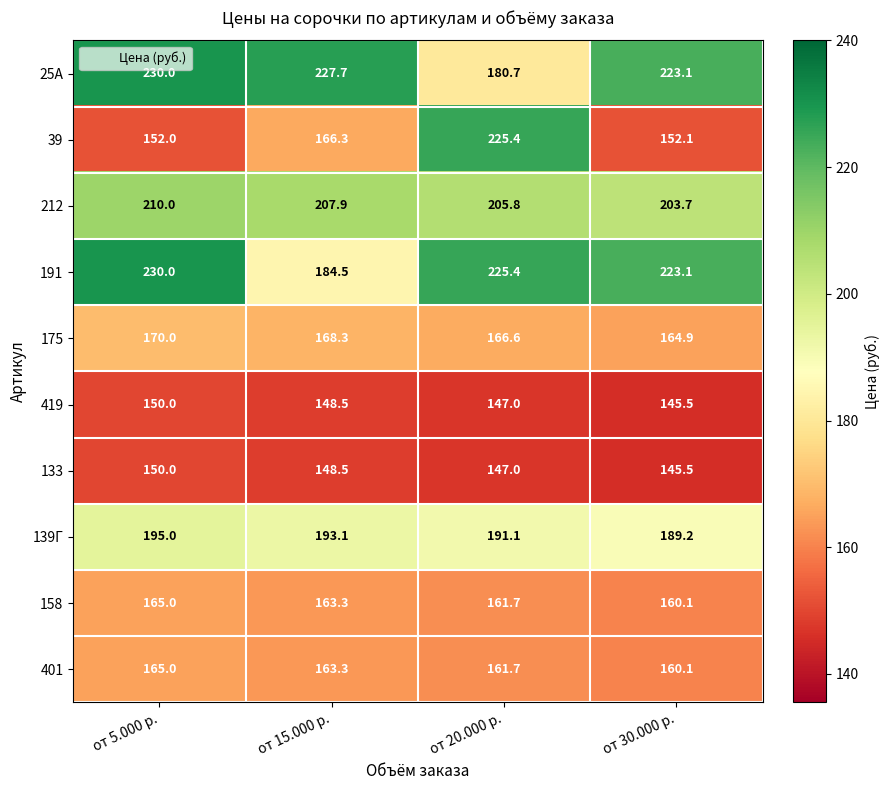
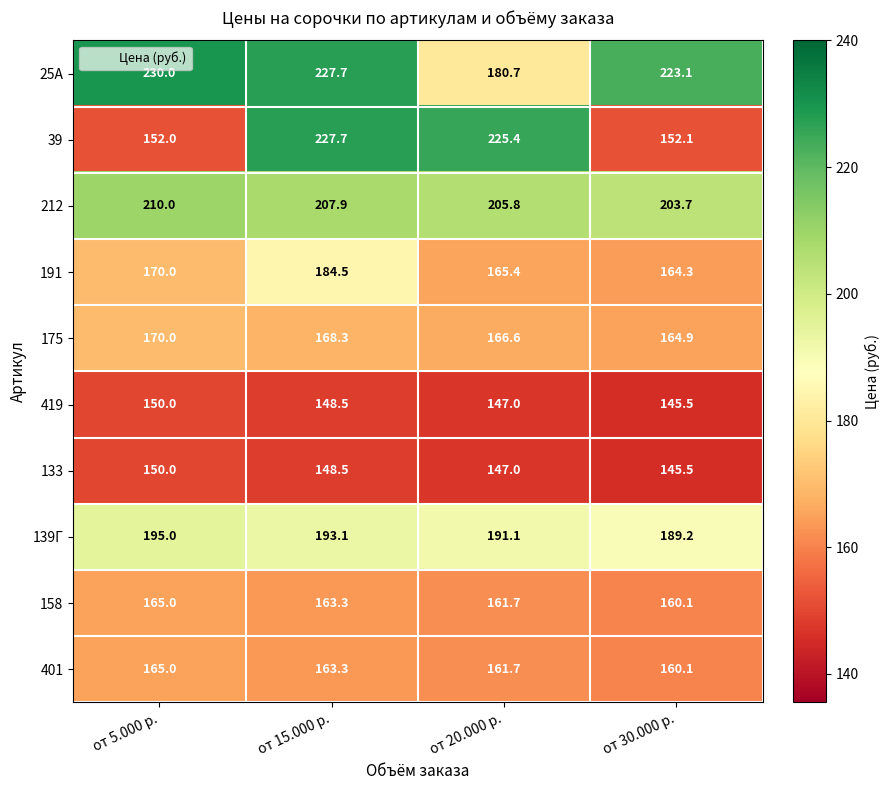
  {
    "25А": {
      "от 15.000 р.": 227.7,
      "от 20.000 р.": 180.7,
      "от 30.000 р.": 223.1
    },
    "39": {
      "от 5.000 р.": 152.0,
-     "от 15.000 р.": 166.3,
+     "от 15.000 р.": 227.7,
      "от 20.000 р.": 225.4,
      "от 30.000 р.": 152.1
    },
    "212": {
      "от 5.000 р.": 210.0,
      "от 15.000 р.": 207.9,
      "от 20.000 р.": 205.8,
      "от 30.000 р.": 203.7
    },
    "191": {
-     "от 5.000 р.": 230.0,
+     "от 5.000 р.": 170.0,
      "от 15.000 р.": 184.5,
-     "от 20.000 р.": 225.4,
-     "от 30.000 р.": 223.1
+     "от 20.000 р.": 165.4,
+     "от 30.000 р.": 164.3
    },
    "175": {
      "от 5.000 р.": 170.0,
      "от 15.000 р.": 168.3,
      "от 20.000 р.": 166.6,
      "от 30.000 р.": 164.9
    },
    "419": {
      "от 5.000 р.": 150.0,
      "от 15.000 р.": 148.5,
      "от 20.000 р.": 147.0,
      "от 30.000 р.": 145.5
    },
    "133": {
      "от 5.000 р.": 150.0,
      "от 15.000 р.": 148.5,
      "от 20.000 р.": 147.0,
      "от 30.000 р.": 145.5
    },
    "139Г": {
      "от 5.000 р.": 195.0,
      "от 15.000 р.": 193.1,
      "от 20.000 р.": 191.1,
      "от 30.000 р.": 189.2
    },
    "158": {
      "от 5.000 р.": 165.0,
      "от 15.000 р.": 163.3,
      "от 20.000 р.": 161.7,
      "от 30.000 р.": 160.1
    },
    "401": {
      "от 5.000 р.": 165.0,
      "от 15.000 р.": 163.3,
      "от 20.000 р.": 161.7,
      "от 30.000 р.": 160.1
    }
  }
